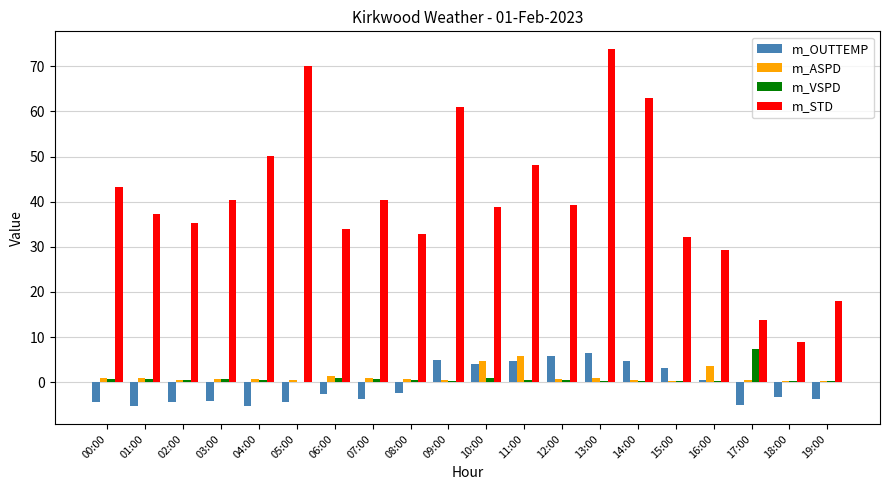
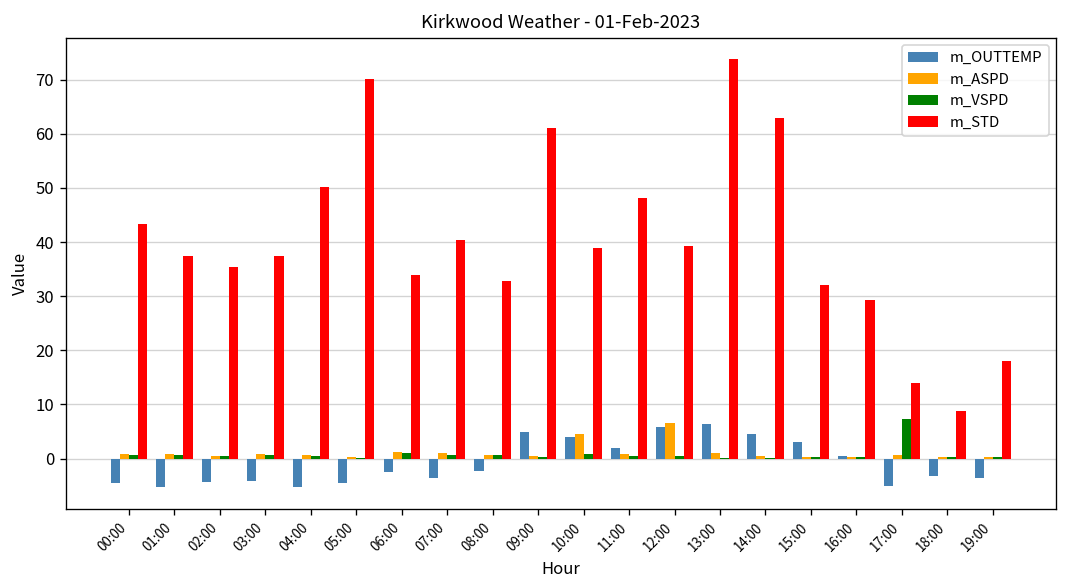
  {
    "m_OUTTEMP": {
      "00:00": -4,
      "01:00": -5,
      "02:00": -4,
      "03:00": -4,
      "04:00": -5,
      "05:00": -4,
      "06:00": -3,
      "07:00": -4,
      "08:00": -2,
      "09:00": 5,
      "10:00": 4,
-     "11:00": 5,
+     "11:00": 2,
      "12:00": 6,
      "13:00": 6,
      "14:00": 5,
      "15:00": 3,
      "17:00": -5,
      "18:00": -3,
      "19:00": -4
    },
    "m_ASPD": {
      "00:00": 1,
      "01:00": 1,
      "02:00": 1,
      "03:00": 1,
      "04:00": 1,
      "06:00": 1,
      "07:00": 1,
      "08:00": 1,
      "10:00": 5,
-     "11:00": 6,
-     "12:00": 1,
+     "11:00": 1,
+     "12:00": 7,
      "13:00": 1,
-     "16:00": 4,
+     "16:00": 0,
      "17:00": 1
    },
    "m_VSPD": {
      "00:00": 1,
      "01:00": 1,
      "03:00": 1,
      "06:00": 1,
      "07:00": 1,
      "08:00": 1,
      "10:00": 1,
      "11:00": 1,
      "12:00": 1,
      "17:00": 7
    },
    "m_STD": {
      "00:00": 43,
      "01:00": 37,
      "02:00": 35,
-     "03:00": 40,
+     "03:00": 37,
      "04:00": 50,
      "05:00": 70,
      "06:00": 34,
      "07:00": 40,
      "08:00": 33,
      "09:00": 61,
      "10:00": 39,
      "11:00": 48,
      "12:00": 39,
      "13:00": 74,
      "14:00": 63,
      "15:00": 32,
      "16:00": 29,
      "17:00": 14,
      "18:00": 9,
      "19:00": 18
    }
  }
